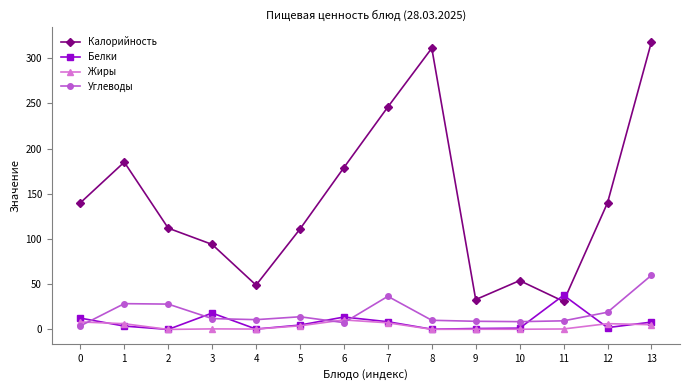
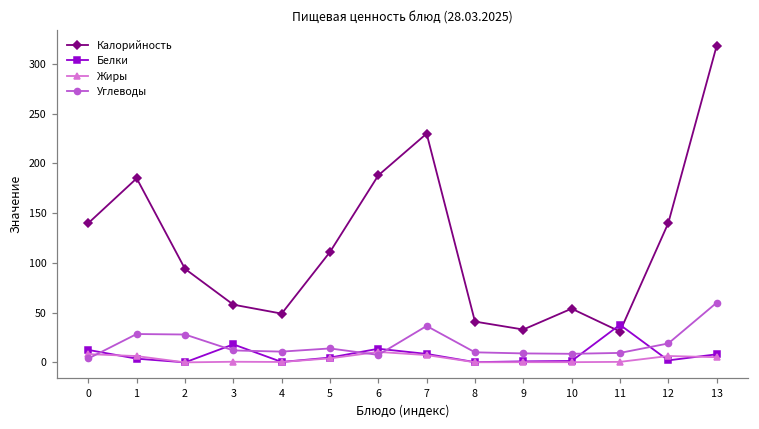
  {
    "Калорийность": {
      "0": 140,
      "1": 190,
-     "2": 110,
-     "3": 90,
+     "2": 90,
+     "3": 60,
      "4": 50,
      "5": 110,
-     "6": 180,
-     "7": 250,
-     "8": 310,
+     "6": 190,
+     "7": 230,
+     "8": 40,
      "9": 30,
      "10": 50,
      "11": 30,
      "12": 140,
      "13": 320
    },
    "Белки": {
      "0": 10,
      "3": 20,
      "6": 10,
      "11": 40,
      "12": 0,
      "13": 10
    }
  }
